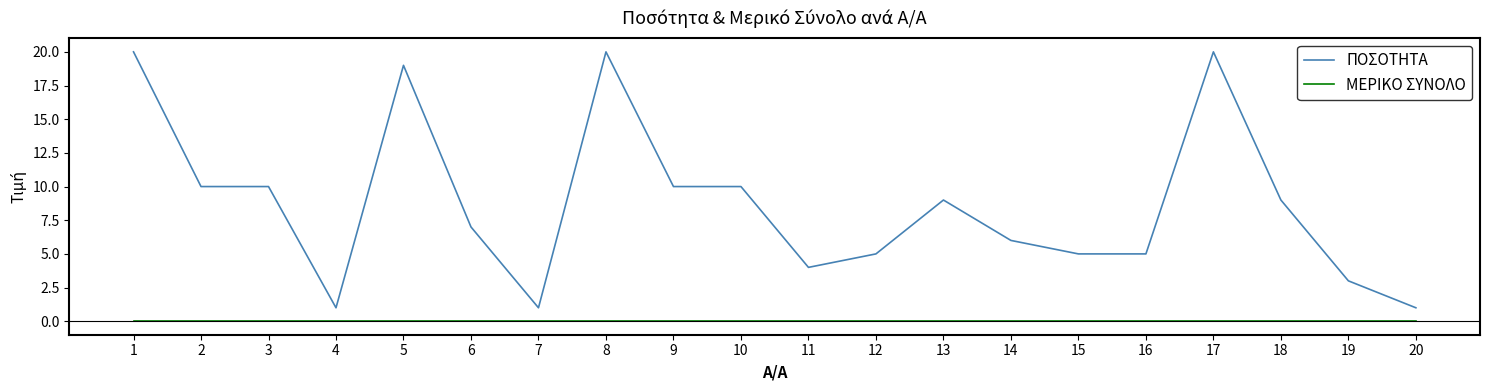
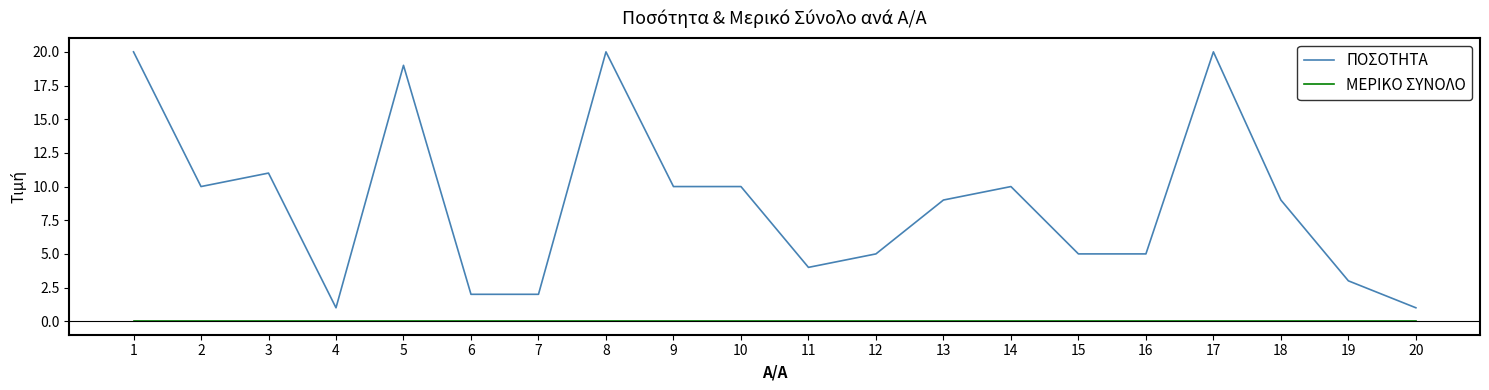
  {
    "ΠΟΣΟΤΗΤΑ": {
      "1": 20,
      "2": 10,
-     "3": 10,
+     "3": 11,
      "4": 1,
      "5": 19,
-     "6": 7,
-     "7": 1,
+     "6": 2,
+     "7": 2,
      "8": 20,
      "9": 10,
      "10": 10,
      "11": 4,
      "12": 5,
      "13": 9,
-     "14": 6,
+     "14": 10,
      "15": 5,
      "16": 5,
      "17": 20,
      "18": 9,
      "19": 3,
      "20": 1
    },
    "ΜΕΡΙΚΟ ΣΥΝΟΛΟ": {
      "1": 0,
      "2": 0,
      "3": 0,
      "4": 0,
      "5": 0,
      "6": 0,
      "7": 0,
      "8": 0,
      "9": 0,
      "10": 0,
      "11": 0,
      "12": 0,
      "13": 0,
      "14": 0,
      "15": 0,
      "16": 0,
      "17": 0,
      "18": 0,
      "19": 0,
      "20": 0
    }
  }
